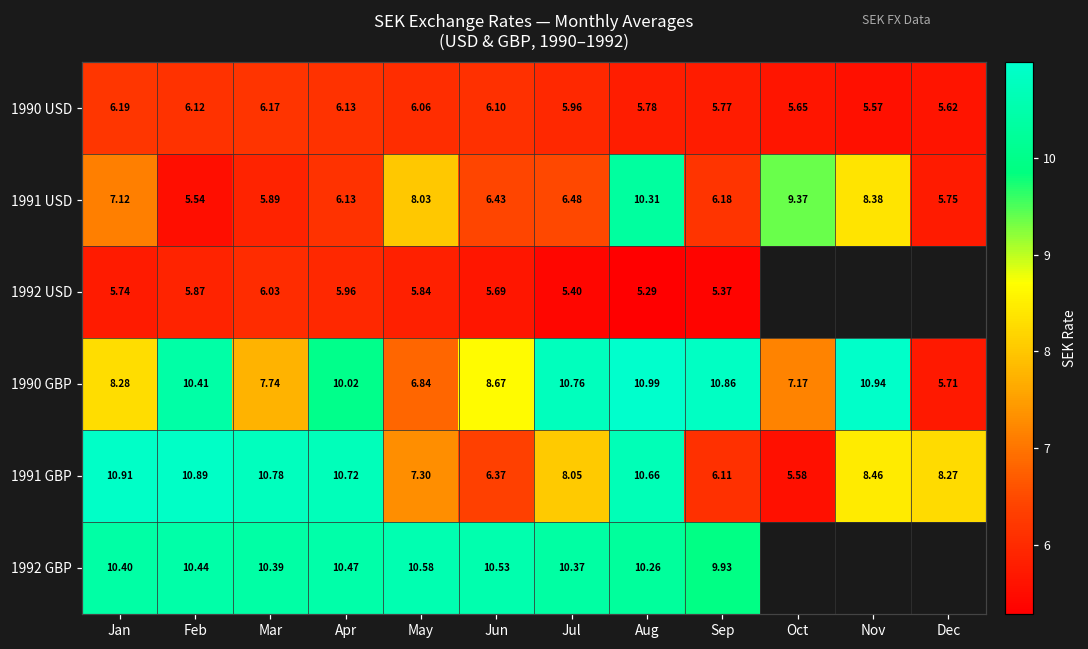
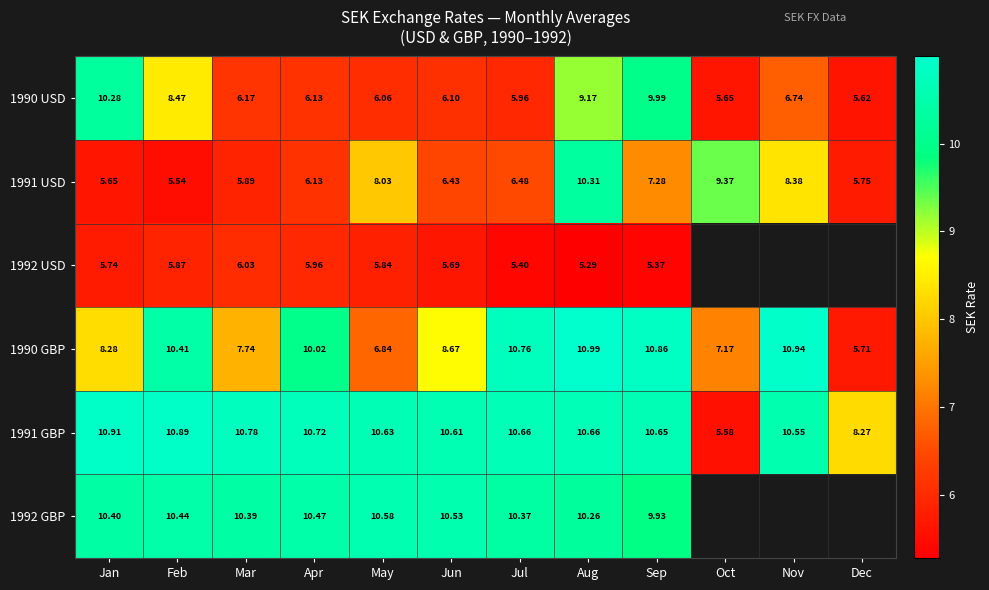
  {
    "1990 USD": {
-     "Jan": 6.19,
-     "Feb": 6.12,
+     "Jan": 10.28,
+     "Feb": 8.47,
      "Mar": 6.17,
      "Apr": 6.13,
      "May": 6.06,
      "Jun": 6.10,
      "Jul": 5.96,
-     "Aug": 5.78,
-     "Sep": 5.77,
+     "Aug": 9.17,
+     "Sep": 9.99,
      "Oct": 5.65,
-     "Nov": 5.57,
+     "Nov": 6.74,
      "Dec": 5.62
    },
    "1991 USD": {
-     "Jan": 7.12,
+     "Jan": 5.65,
      "Feb": 5.54,
      "Mar": 5.89,
      "Apr": 6.13,
      "May": 8.03,
      "Jun": 6.43,
      "Jul": 6.48,
      "Aug": 10.31,
-     "Sep": 6.18,
+     "Sep": 7.28,
      "Oct": 9.37,
      "Nov": 8.38,
      "Dec": 5.75
    },
    "1992 USD": {
      "Jan": 5.74,
      "Feb": 5.87,
      "Mar": 6.03,
      "Apr": 5.96,
      "May": 5.84,
      "Jun": 5.69,
      "Jul": 5.40,
      "Aug": 5.29,
      "Sep": 5.37
    },
    "1990 GBP": {
      "Jan": 8.28,
      "Feb": 10.41,
      "Mar": 7.74,
      "Apr": 10.02,
      "May": 6.84,
      "Jun": 8.67,
      "Jul": 10.76,
      "Aug": 10.99,
      "Sep": 10.86,
      "Oct": 7.17,
      "Nov": 10.94,
      "Dec": 5.71
    },
    "1991 GBP": {
      "Jan": 10.91,
      "Feb": 10.89,
      "Mar": 10.78,
      "Apr": 10.72,
-     "May": 7.30,
-     "Jun": 6.37,
-     "Jul": 8.05,
+     "May": 10.63,
+     "Jun": 10.61,
+     "Jul": 10.66,
      "Aug": 10.66,
-     "Sep": 6.11,
+     "Sep": 10.65,
      "Oct": 5.58,
-     "Nov": 8.46,
+     "Nov": 10.55,
      "Dec": 8.27
    },
    "1992 GBP": {
      "Jan": 10.40,
      "Feb": 10.44,
      "Mar": 10.39,
      "Apr": 10.47,
      "May": 10.58,
      "Jun": 10.53,
      "Jul": 10.37,
      "Aug": 10.26,
      "Sep": 9.93
    }
  }
